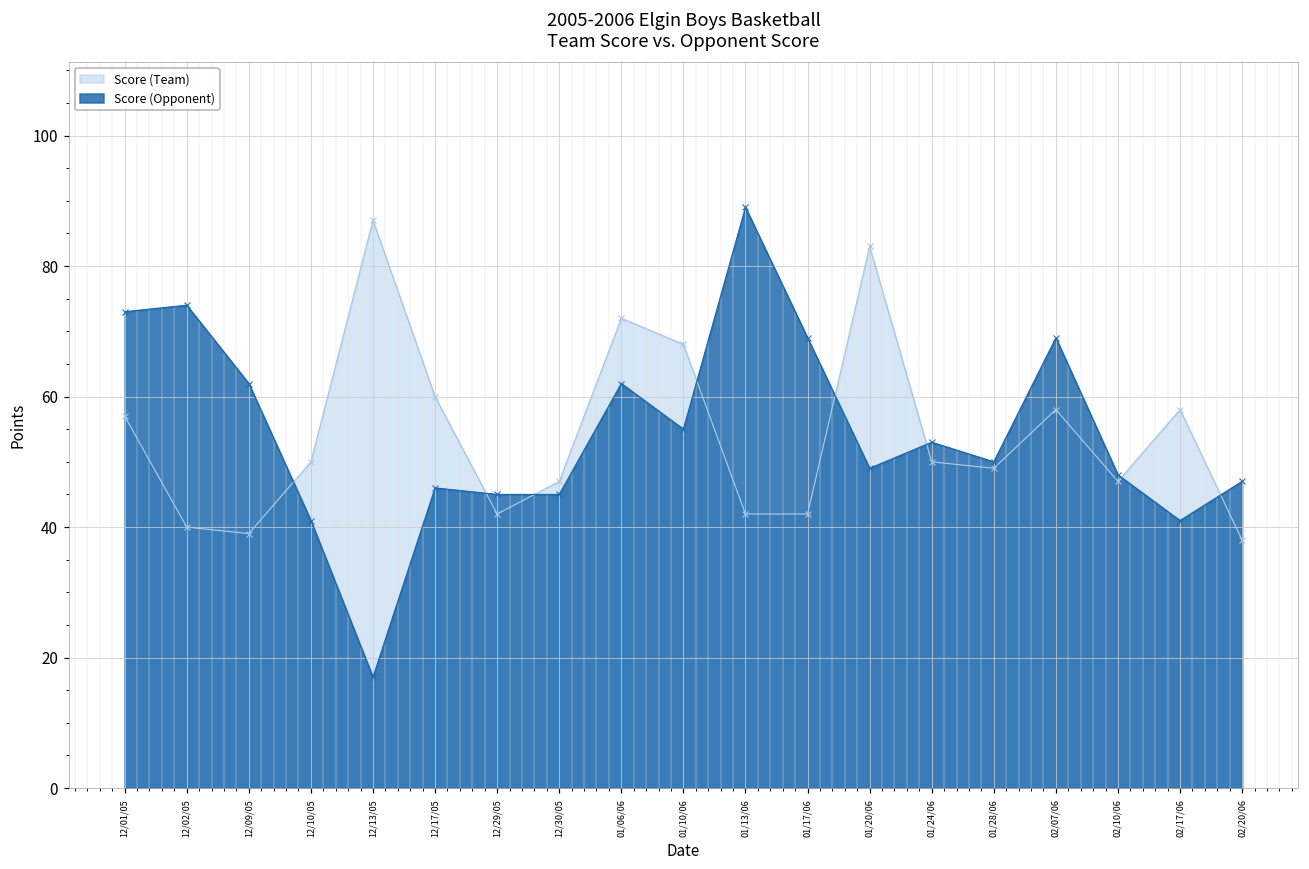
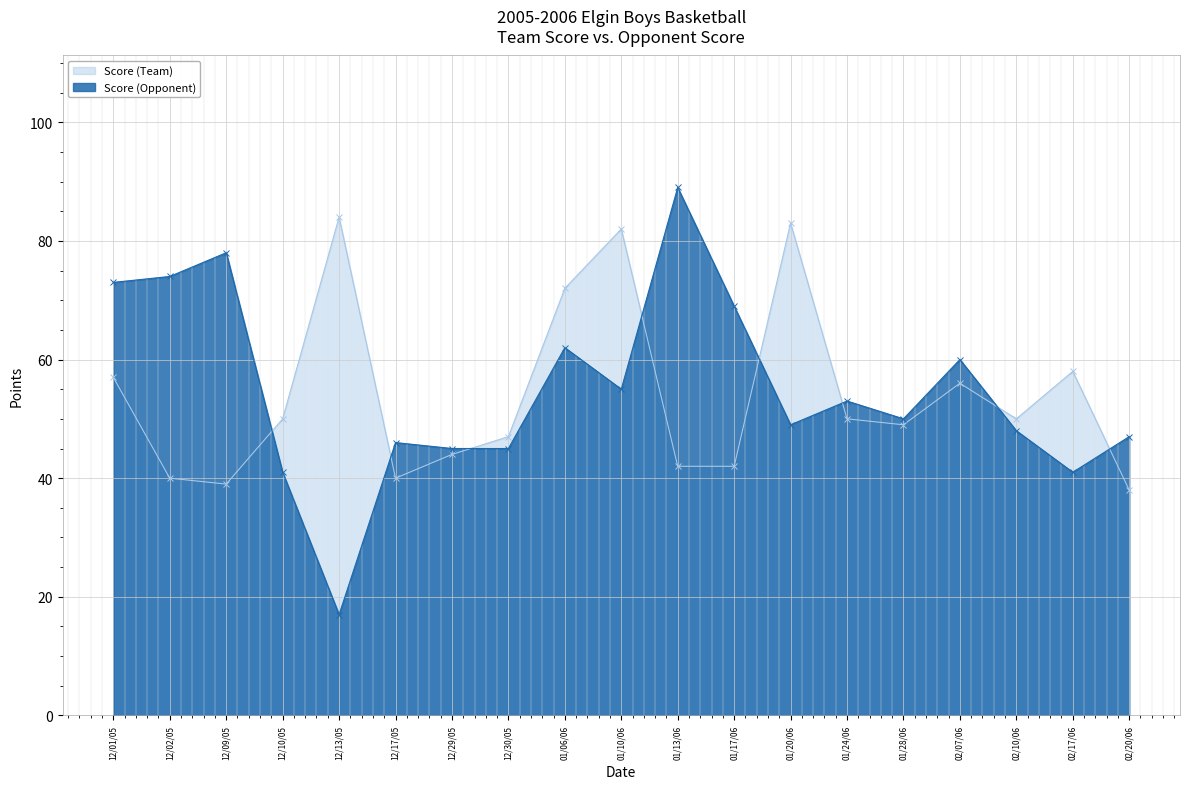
  {
    "Score (Team)": {
      "12/01/05": 57,
      "12/02/05": 40,
      "12/09/05": 39,
      "12/10/05": 50,
-     "12/13/05": 87,
-     "12/17/05": 60,
-     "12/29/05": 42,
+     "12/13/05": 84,
+     "12/17/05": 40,
+     "12/29/05": 44,
      "12/30/05": 47,
      "01/06/06": 72,
-     "01/10/06": 68,
+     "01/10/06": 82,
      "01/13/06": 42,
      "01/17/06": 42,
      "01/20/06": 83,
      "01/24/06": 50,
      "01/28/06": 49,
-     "02/07/06": 58,
-     "02/10/06": 47,
+     "02/07/06": 56,
+     "02/10/06": 50,
      "02/17/06": 58,
      "02/20/06": 38
    },
    "Score (Opponent)": {
      "12/01/05": 73,
      "12/02/05": 74,
-     "12/09/05": 62,
+     "12/09/05": 78,
      "12/10/05": 41,
      "12/13/05": 17,
      "12/17/05": 46,
      "12/29/05": 45,
      "12/30/05": 45,
      "01/06/06": 62,
      "01/10/06": 55,
      "01/13/06": 89,
      "01/17/06": 69,
      "01/20/06": 49,
      "01/24/06": 53,
      "01/28/06": 50,
-     "02/07/06": 69,
+     "02/07/06": 60,
      "02/10/06": 48,
      "02/17/06": 41,
      "02/20/06": 47
    }
  }
